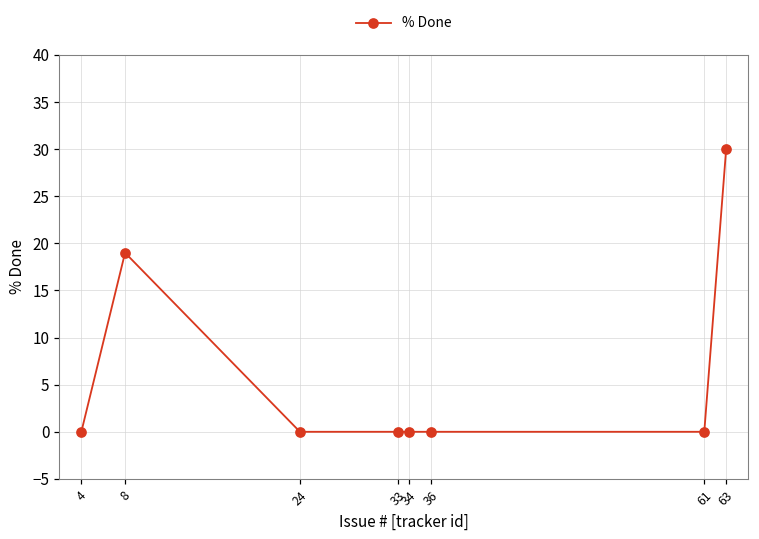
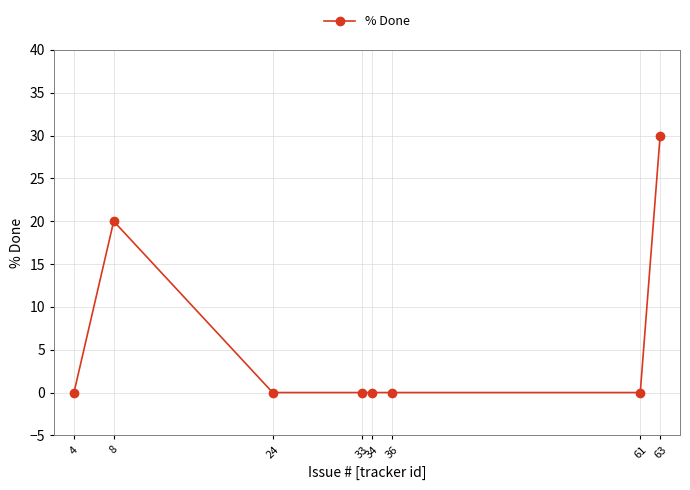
  {
    "4": 0,
-   "8": 19,
+   "8": 20,
    "24": 0,
    "33": 0,
    "34": 0,
    "36": 0,
    "61": 0,
    "63": 30
  }
